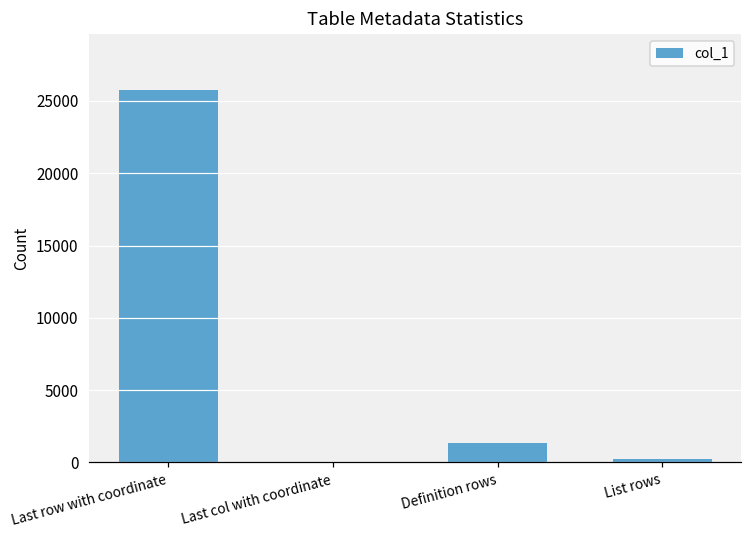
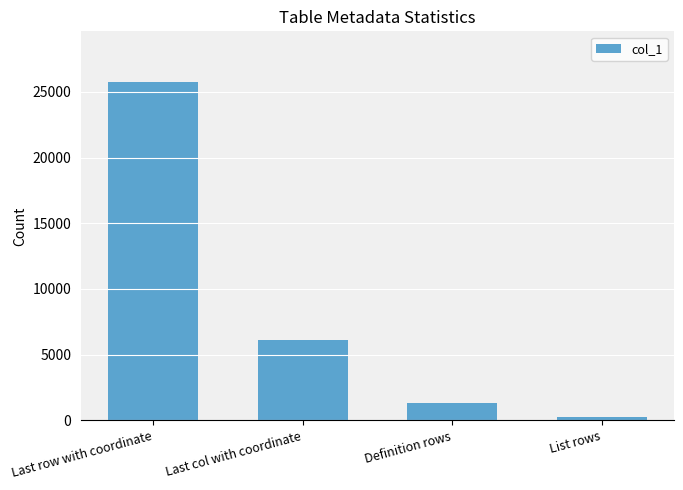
  {
    "Last row with coordinate": 25700,
-   "Last col with coordinate": 0,
+   "Last col with coordinate": 6100,
    "Definition rows": 1300,
    "List rows": 200
  }
